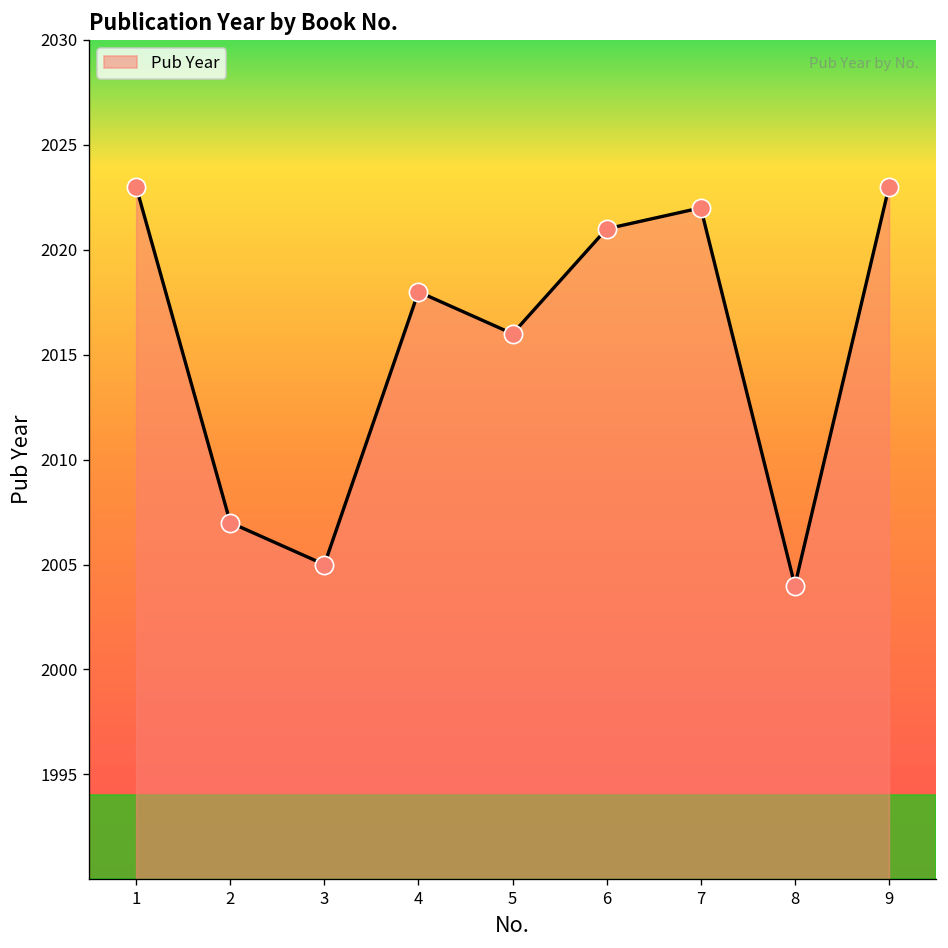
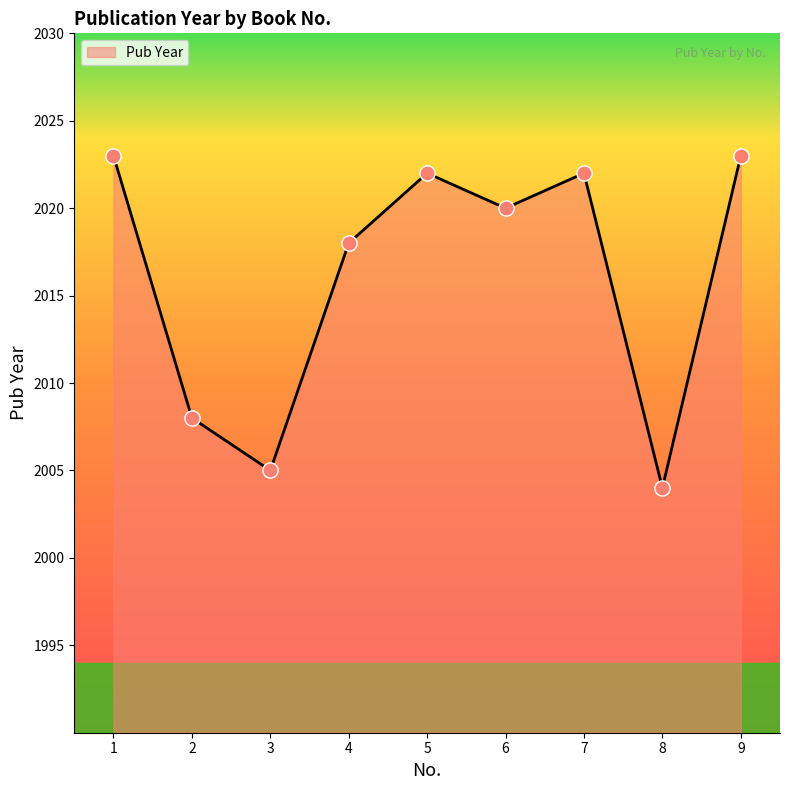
  {
    "1": 2023,
-   "2": 2007,
+   "2": 2008,
    "3": 2005,
    "4": 2018,
-   "5": 2016,
-   "6": 2021,
+   "5": 2022,
+   "6": 2020,
    "7": 2022,
    "8": 2004,
    "9": 2023
  }
